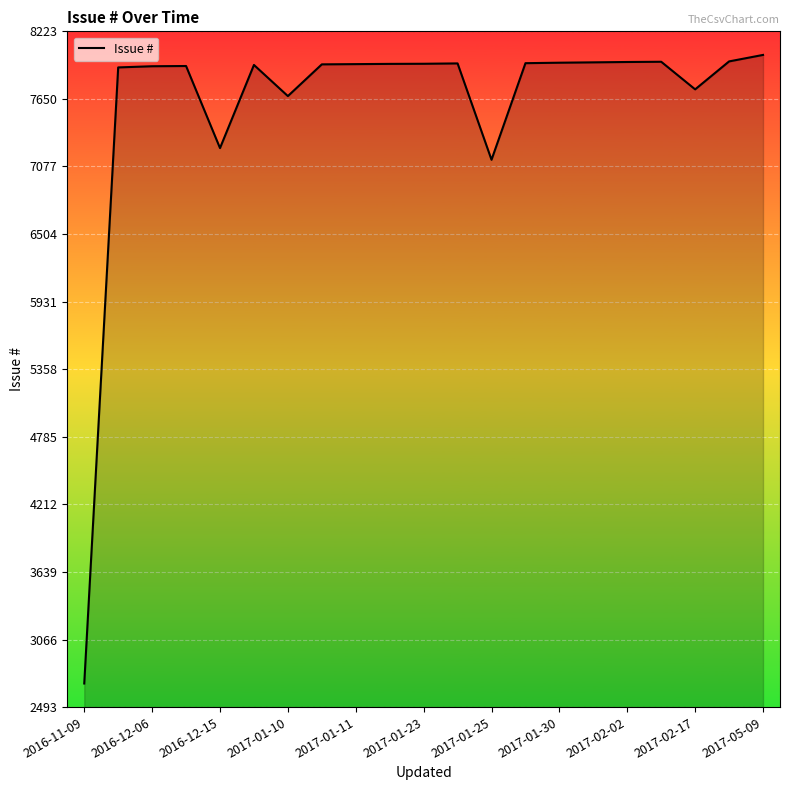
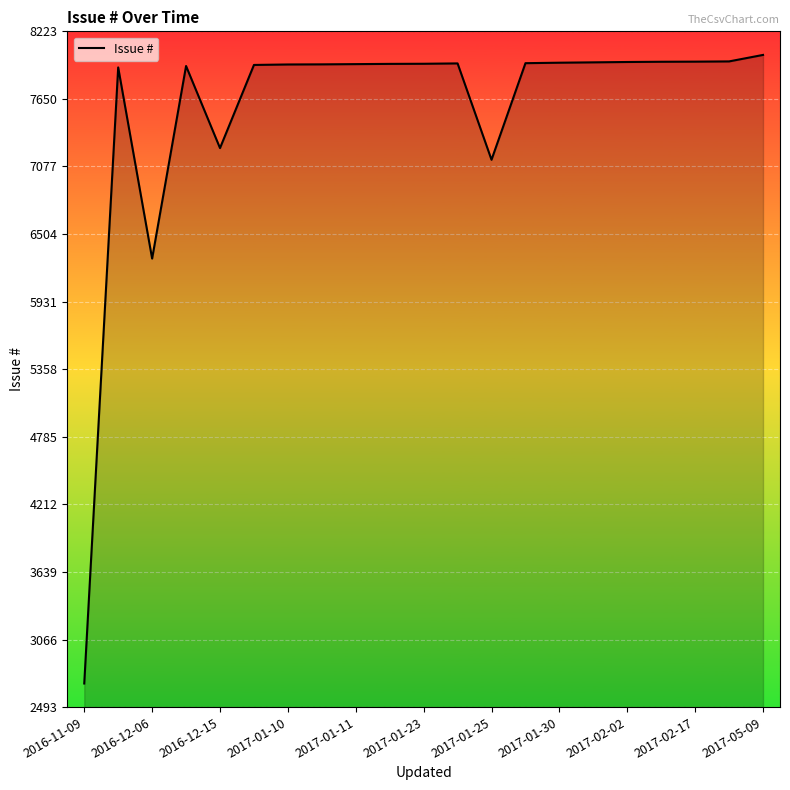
  {
    "2016-11-09": 2690,
-   "2016-12-06": 7930,
+   "2016-12-06": 6300,
    "2016-12-15": 7230,
-   "2017-01-10": 7670,
+   "2017-01-10": 7940,
    "2017-01-25": 7130,
    "2017-02-02": 7960,
-   "2017-02-17": 7730,
+   "2017-02-17": 7970,
    "2017-05-09": 8020
  }
